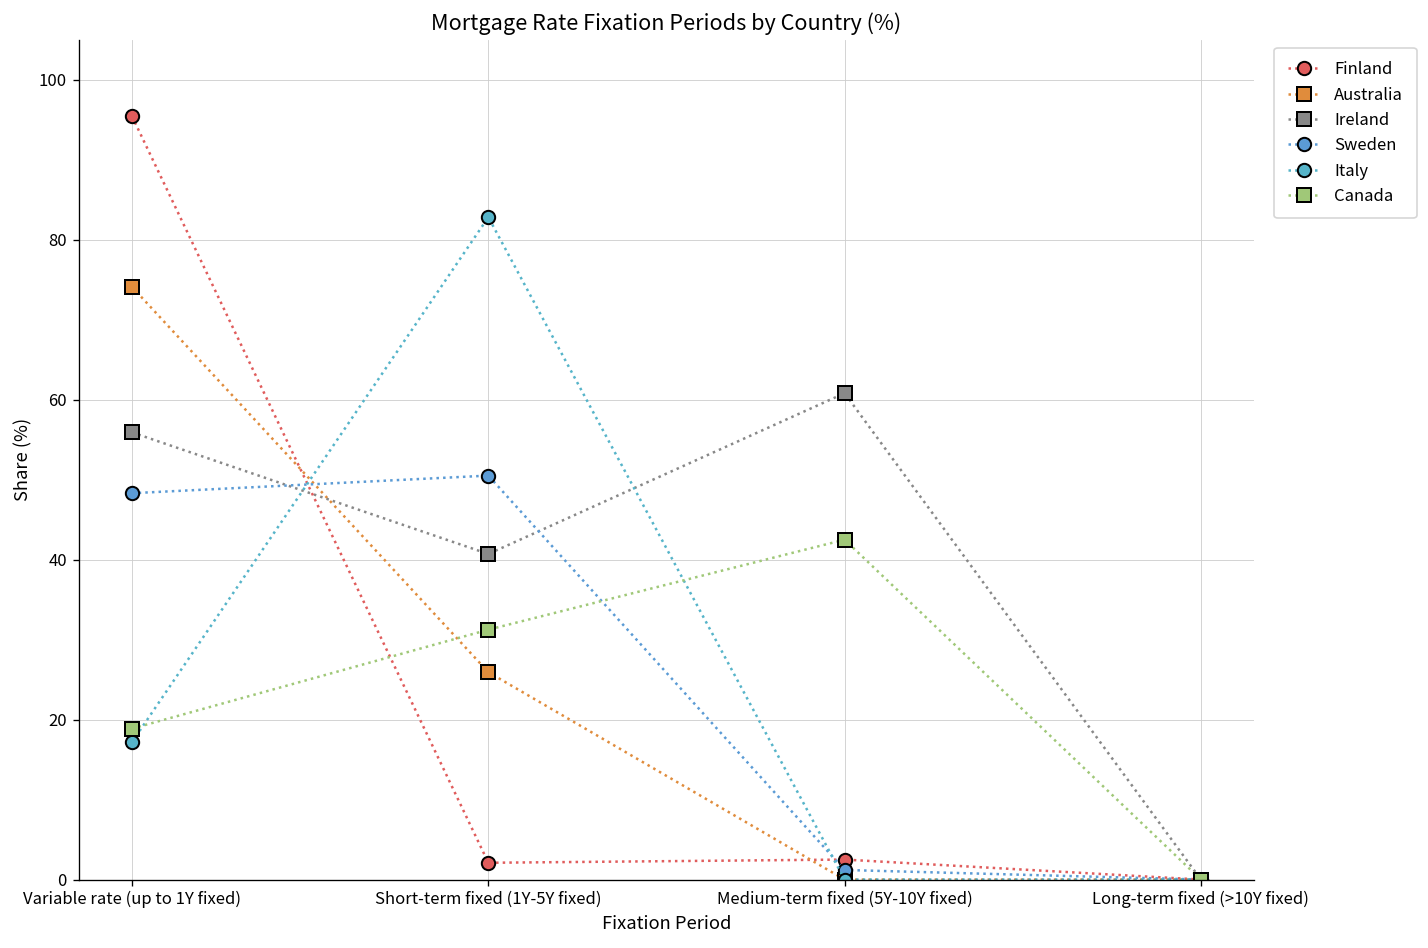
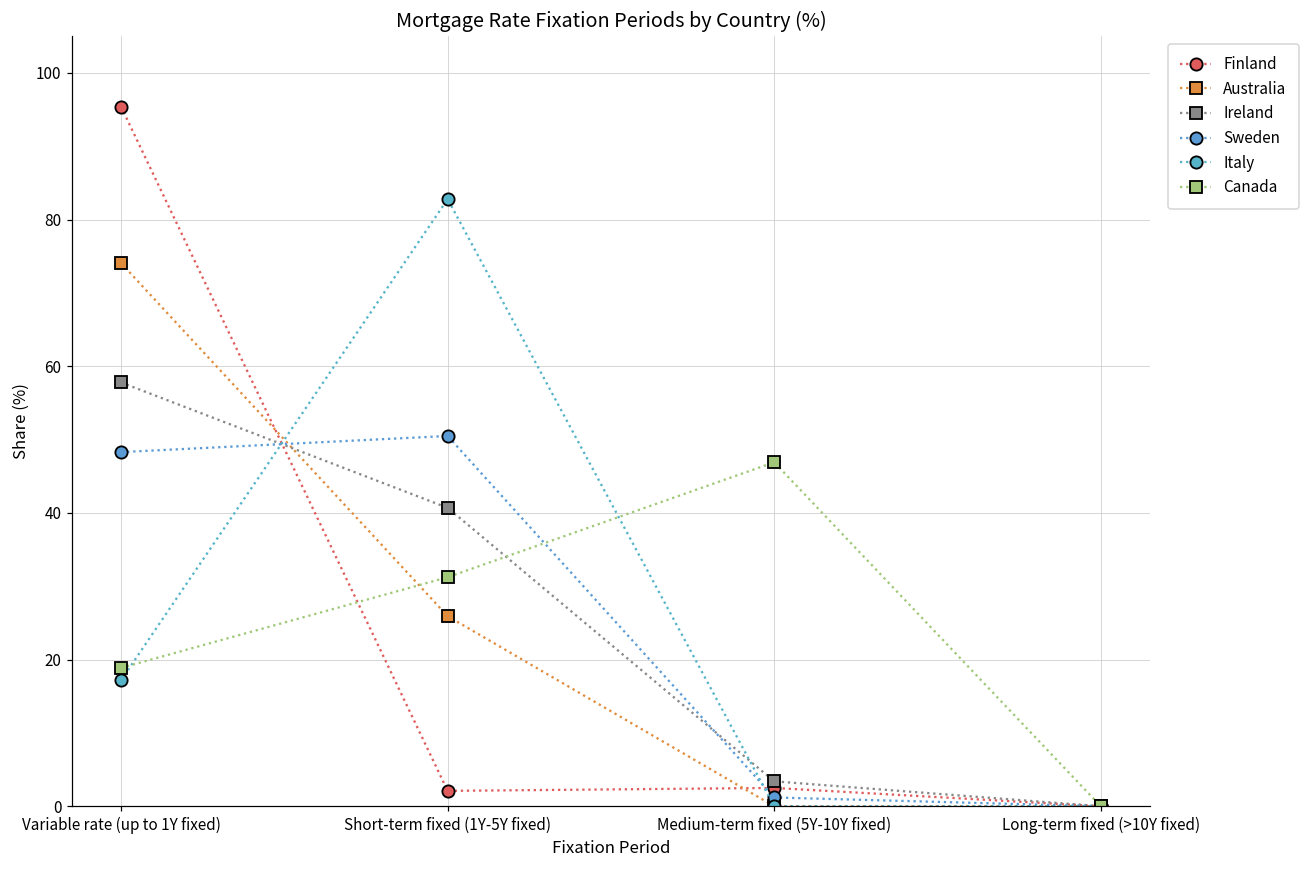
  {
    "Ireland": {
-     "Variable rate (up to 1Y fixed)": 56,
+     "Variable rate (up to 1Y fixed)": 58,
      "Short-term fixed (1Y-5Y fixed)": 41,
-     "Medium-term fixed (5Y-10Y fixed)": 61
+     "Medium-term fixed (5Y-10Y fixed)": 3
    },
    "Canada": {
      "Variable rate (up to 1Y fixed)": 19,
      "Short-term fixed (1Y-5Y fixed)": 31,
-     "Medium-term fixed (5Y-10Y fixed)": 42
+     "Medium-term fixed (5Y-10Y fixed)": 47
    }
  }
